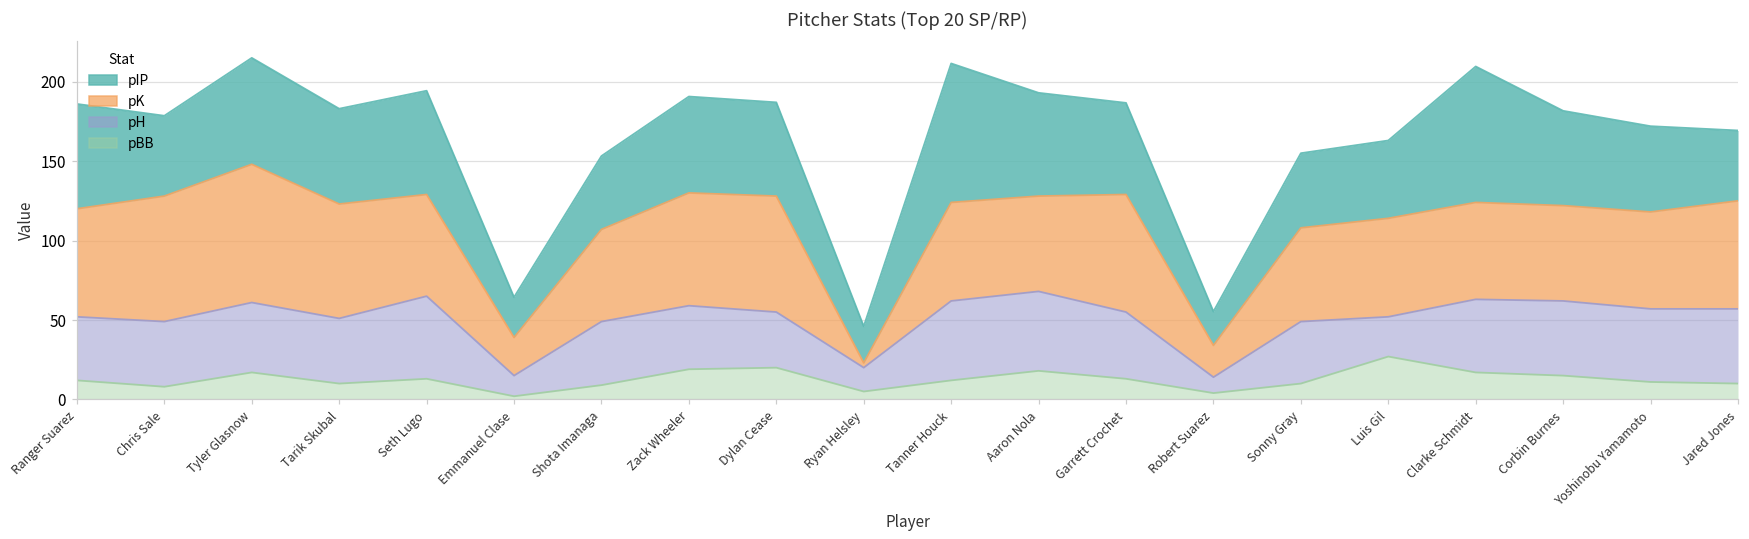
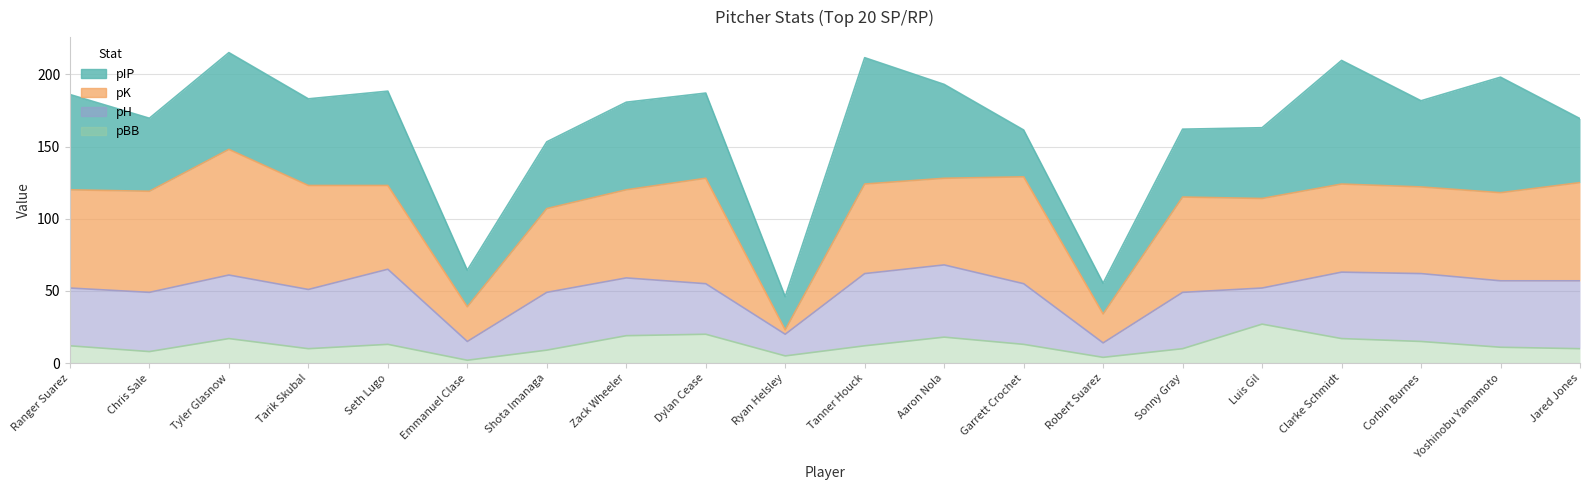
  {
    "pK": {
      "Ranger Suarez": 68,
-     "Chris Sale": 79,
+     "Chris Sale": 70,
      "Tyler Glasnow": 87,
      "Tarik Skubal": 72,
-     "Seth Lugo": 64,
+     "Seth Lugo": 58,
      "Emmanuel Clase": 24,
      "Shota Imanaga": 58,
-     "Zack Wheeler": 71,
+     "Zack Wheeler": 61,
      "Dylan Cease": 73,
      "Ryan Helsley": 3,
      "Tanner Houck": 62,
      "Aaron Nola": 60,
      "Garrett Crochet": 74,
      "Robert Suarez": 20,
-     "Sonny Gray": 59,
+     "Sonny Gray": 66,
      "Luis Gil": 62,
      "Clarke Schmidt": 61,
      "Corbin Burnes": 60,
      "Yoshinobu Yamamoto": 61,
      "Jared Jones": 68
    },
    "pIP": {
      "Ranger Suarez": 66,
      "Chris Sale": 51,
      "Tyler Glasnow": 67,
      "Tarik Skubal": 60,
      "Seth Lugo": 65,
      "Emmanuel Clase": 25,
      "Shota Imanaga": 46,
      "Zack Wheeler": 61,
      "Dylan Cease": 59,
      "Ryan Helsley": 23,
      "Tanner Houck": 88,
      "Aaron Nola": 65,
-     "Garrett Crochet": 58,
+     "Garrett Crochet": 32,
      "Robert Suarez": 21,
      "Sonny Gray": 47,
      "Luis Gil": 49,
      "Clarke Schmidt": 86,
      "Corbin Burnes": 60,
-     "Yoshinobu Yamamoto": 54,
+     "Yoshinobu Yamamoto": 80,
      "Jared Jones": 44
    }
  }
